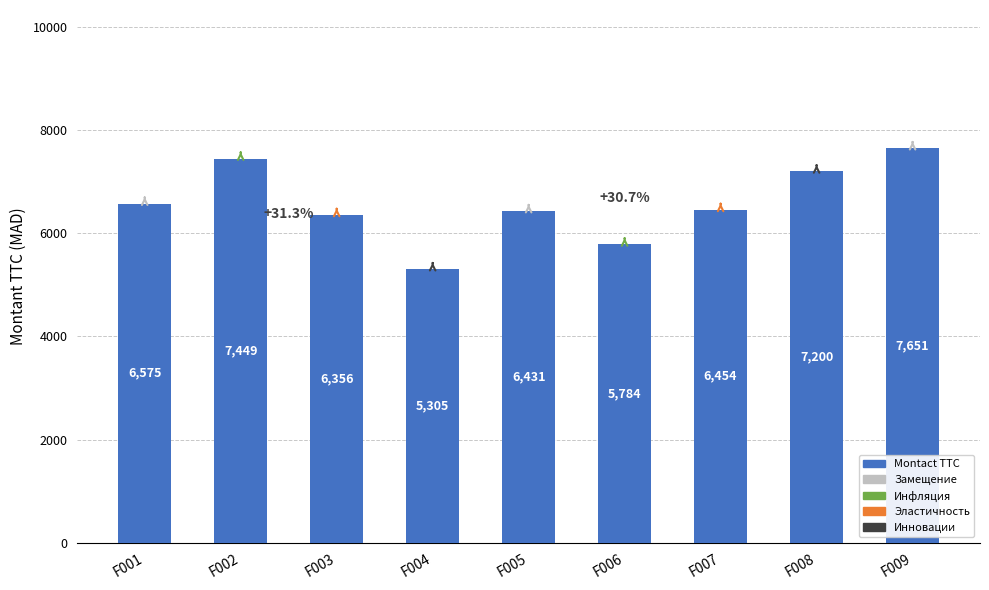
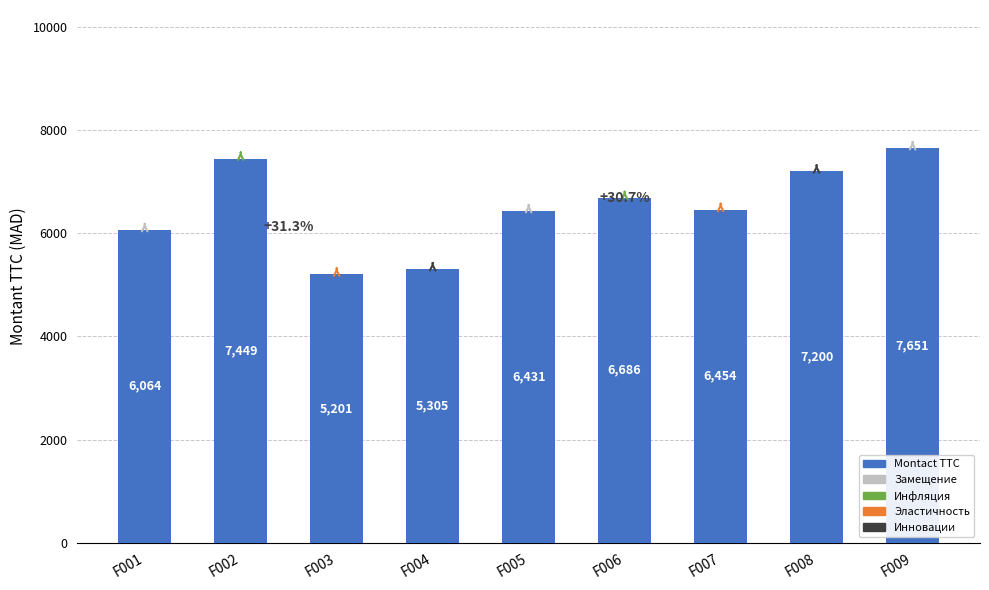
  {
-   "F001": "6,575",
+   "F001": "6,064",
    "F002": "7,449",
-   "F003": "6,356",
+   "F003": "5,201",
    "F004": "5,305",
    "F005": "6,431",
-   "F006": "5,784",
+   "F006": "6,686",
    "F007": "6,454",
    "F008": "7,200",
    "F009": "7,651"
  }
